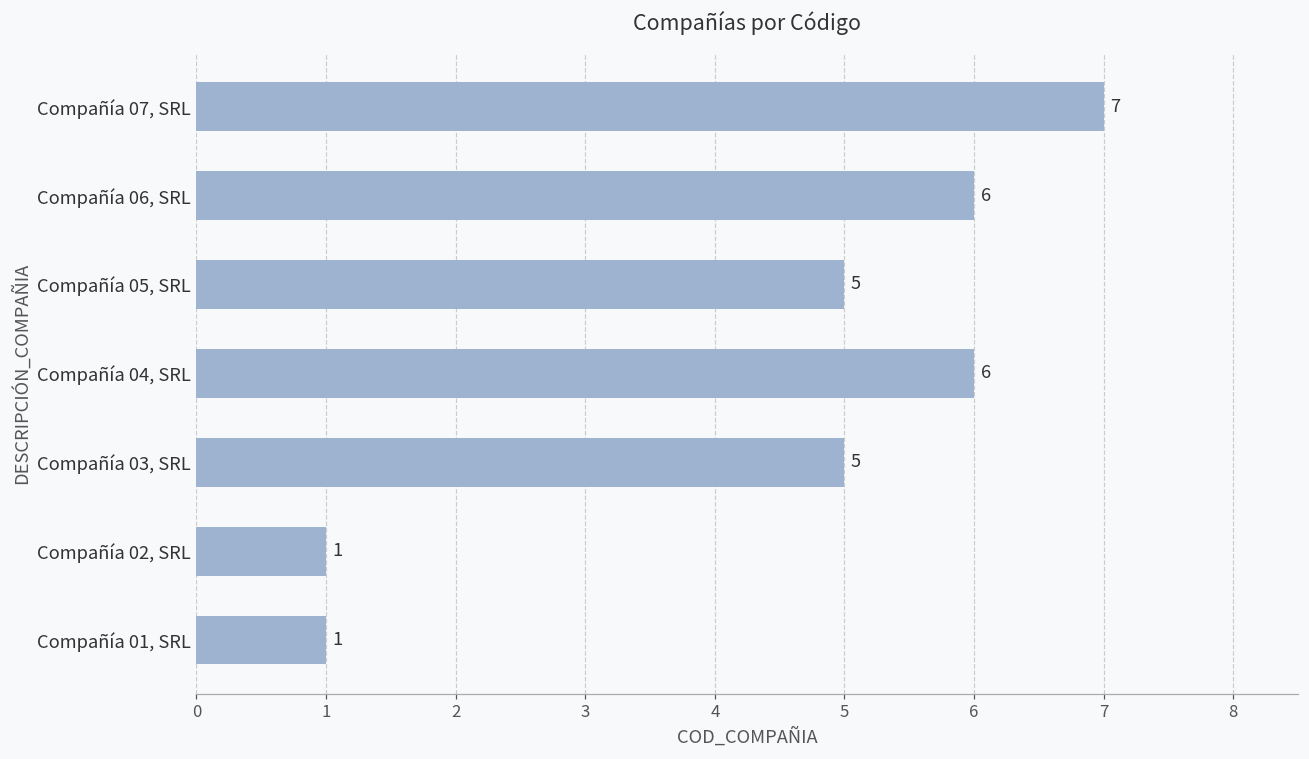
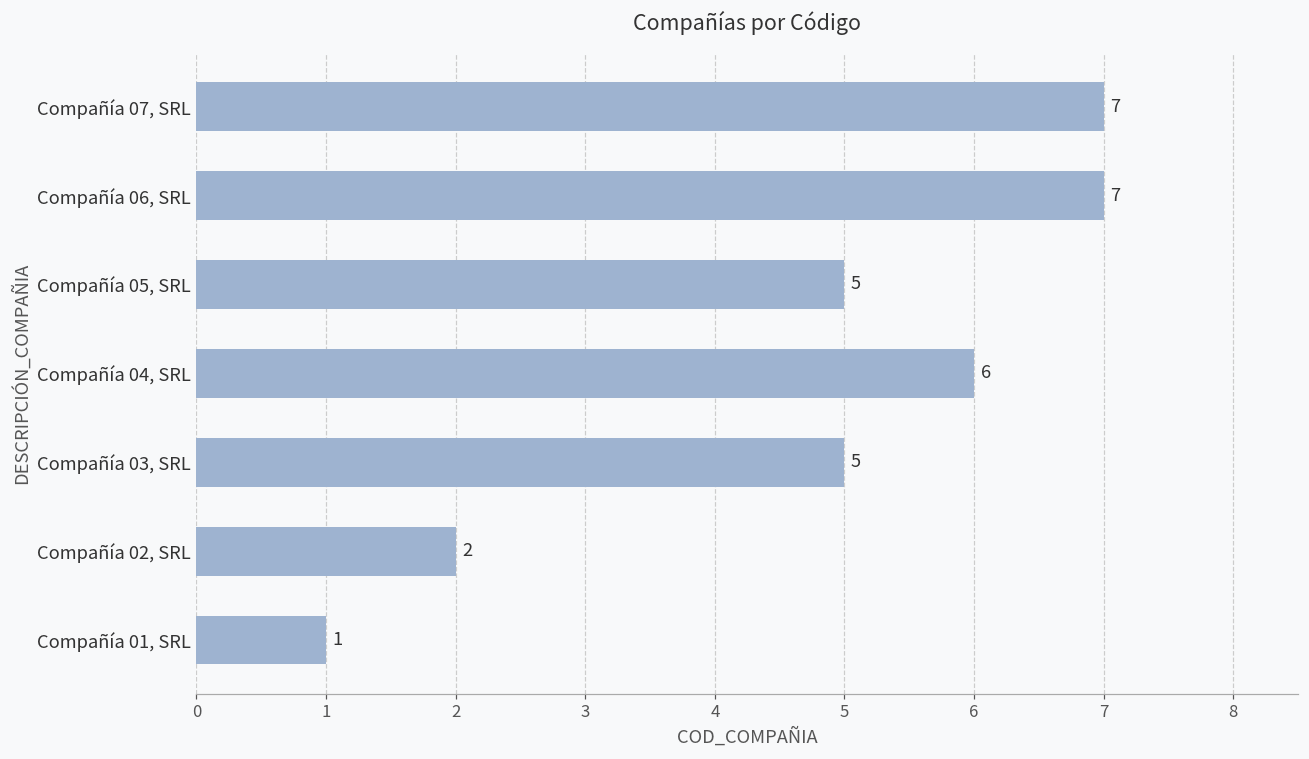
  {
    "Compañía 07, SRL": 7,
-   "Compañía 06, SRL": 6,
+   "Compañía 06, SRL": 7,
    "Compañía 05, SRL": 5,
    "Compañía 04, SRL": 6,
    "Compañía 03, SRL": 5,
-   "Compañía 02, SRL": 1,
+   "Compañía 02, SRL": 2,
    "Compañía 01, SRL": 1
  }
